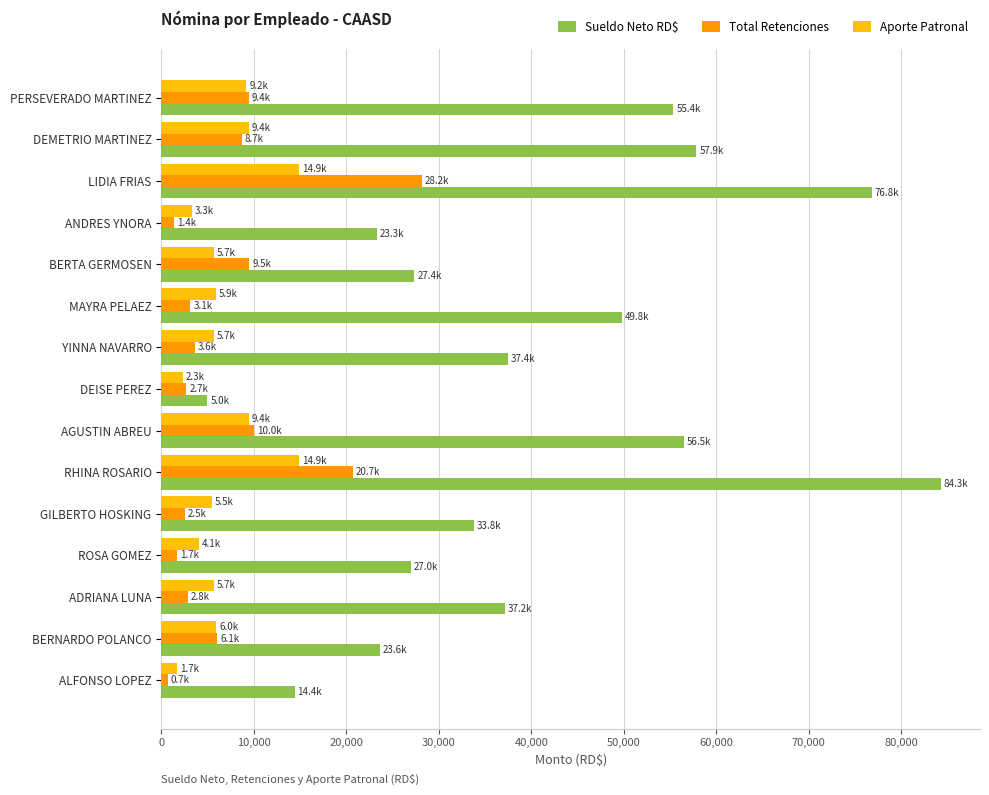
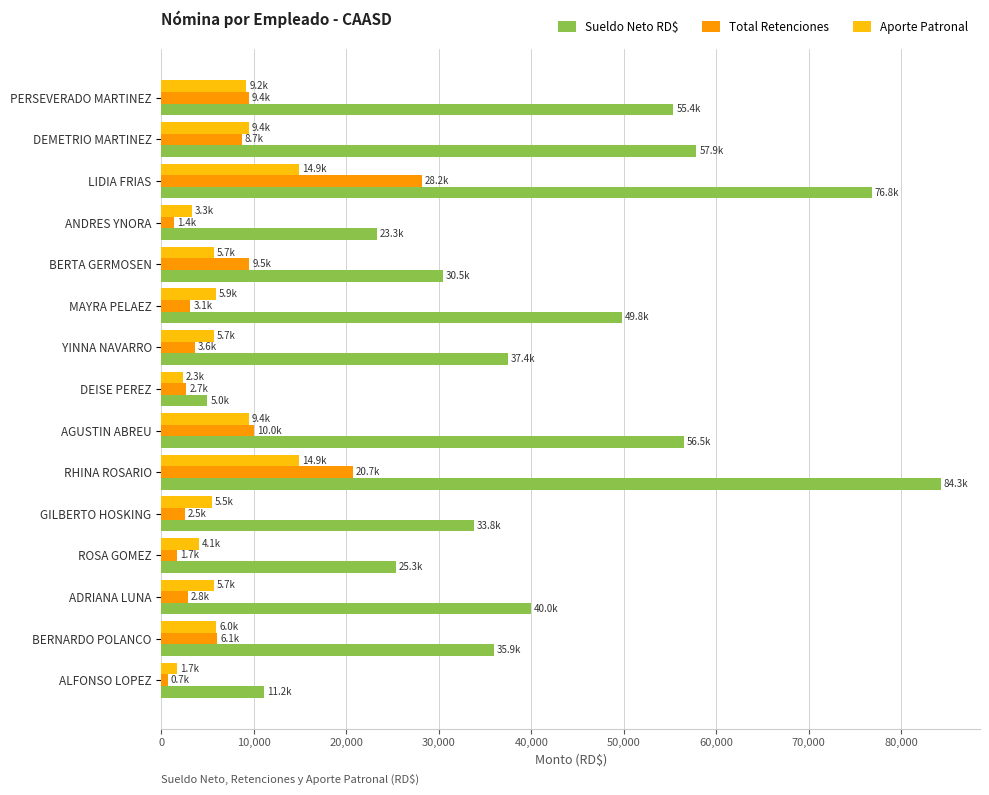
  {
    "Sueldo Neto RD$": {
      "PERSEVERADO MARTINEZ": "55.4k",
      "DEMETRIO MARTINEZ": "57.9k",
      "LIDIA FRIAS": "76.8k",
      "ANDRES YNORA": "23.3k",
-     "BERTA GERMOSEN": "27.4k",
+     "BERTA GERMOSEN": "30.5k",
      "MAYRA PELAEZ": "49.8k",
      "YINNA NAVARRO": "37.4k",
      "DEISE PEREZ": "5.0k",
      "AGUSTIN ABREU": "56.5k",
      "RHINA ROSARIO": "84.3k",
      "GILBERTO HOSKING": "33.8k",
-     "ROSA GOMEZ": "27.0k",
-     "ADRIANA LUNA": "37.2k",
-     "BERNARDO POLANCO": "23.6k",
-     "ALFONSO LOPEZ": "14.4k"
+     "ROSA GOMEZ": "25.3k",
+     "ADRIANA LUNA": "40.0k",
+     "BERNARDO POLANCO": "35.9k",
+     "ALFONSO LOPEZ": "11.2k"
    }
  }
